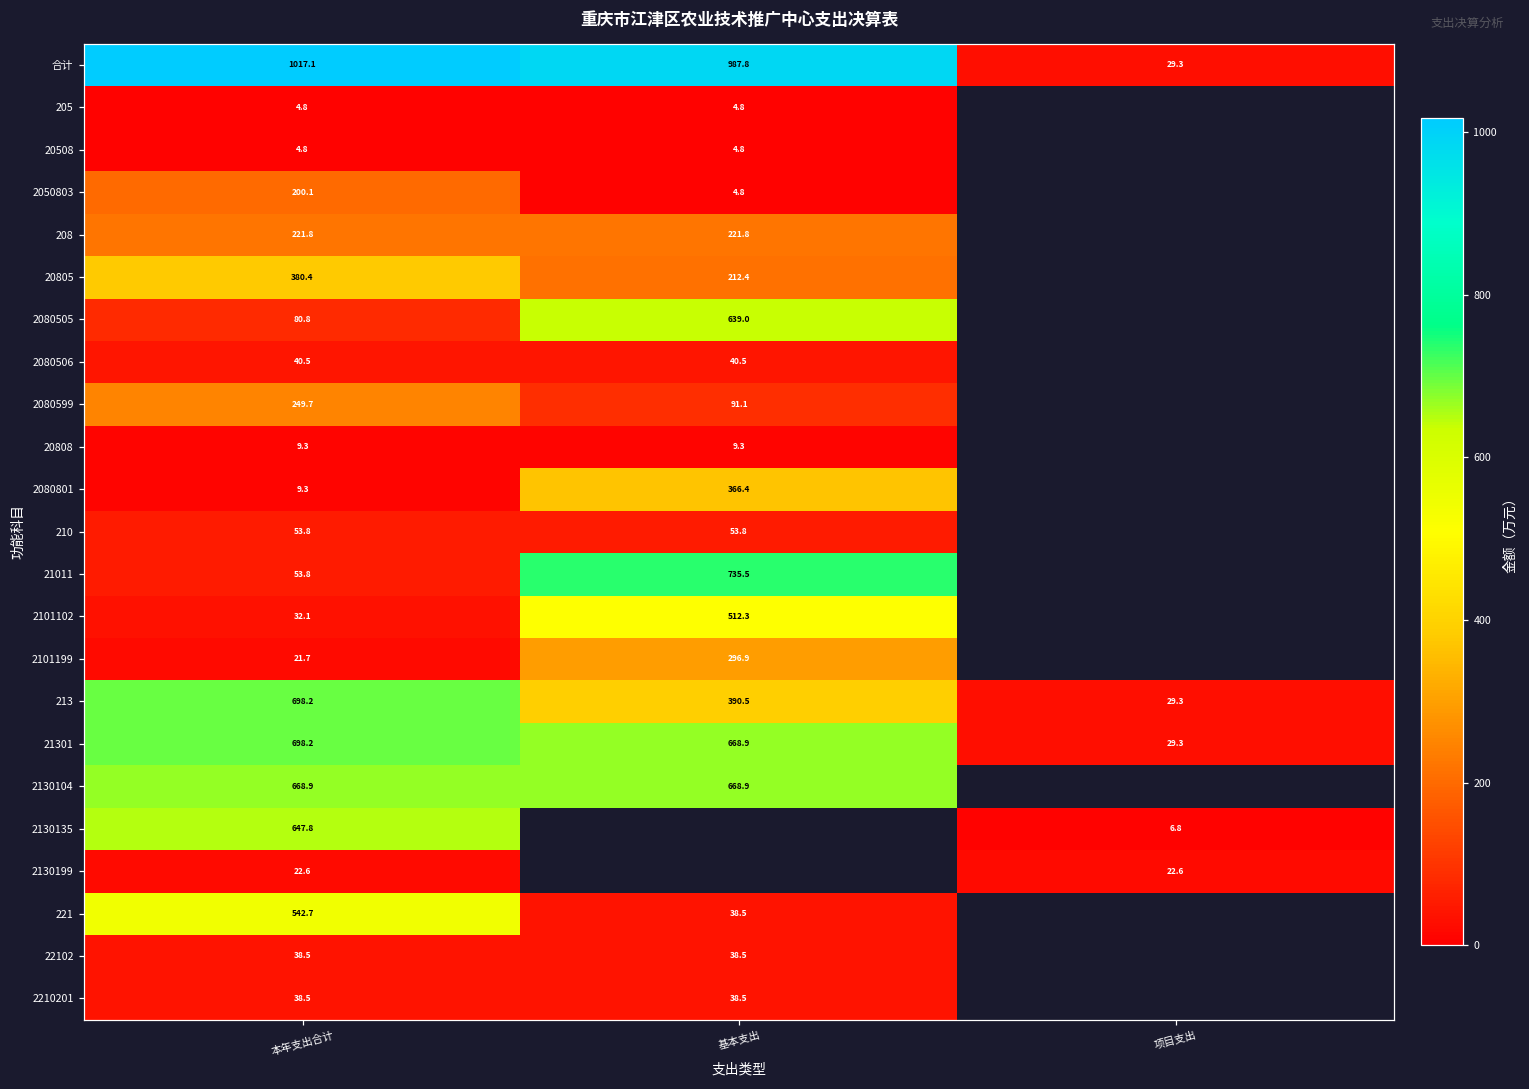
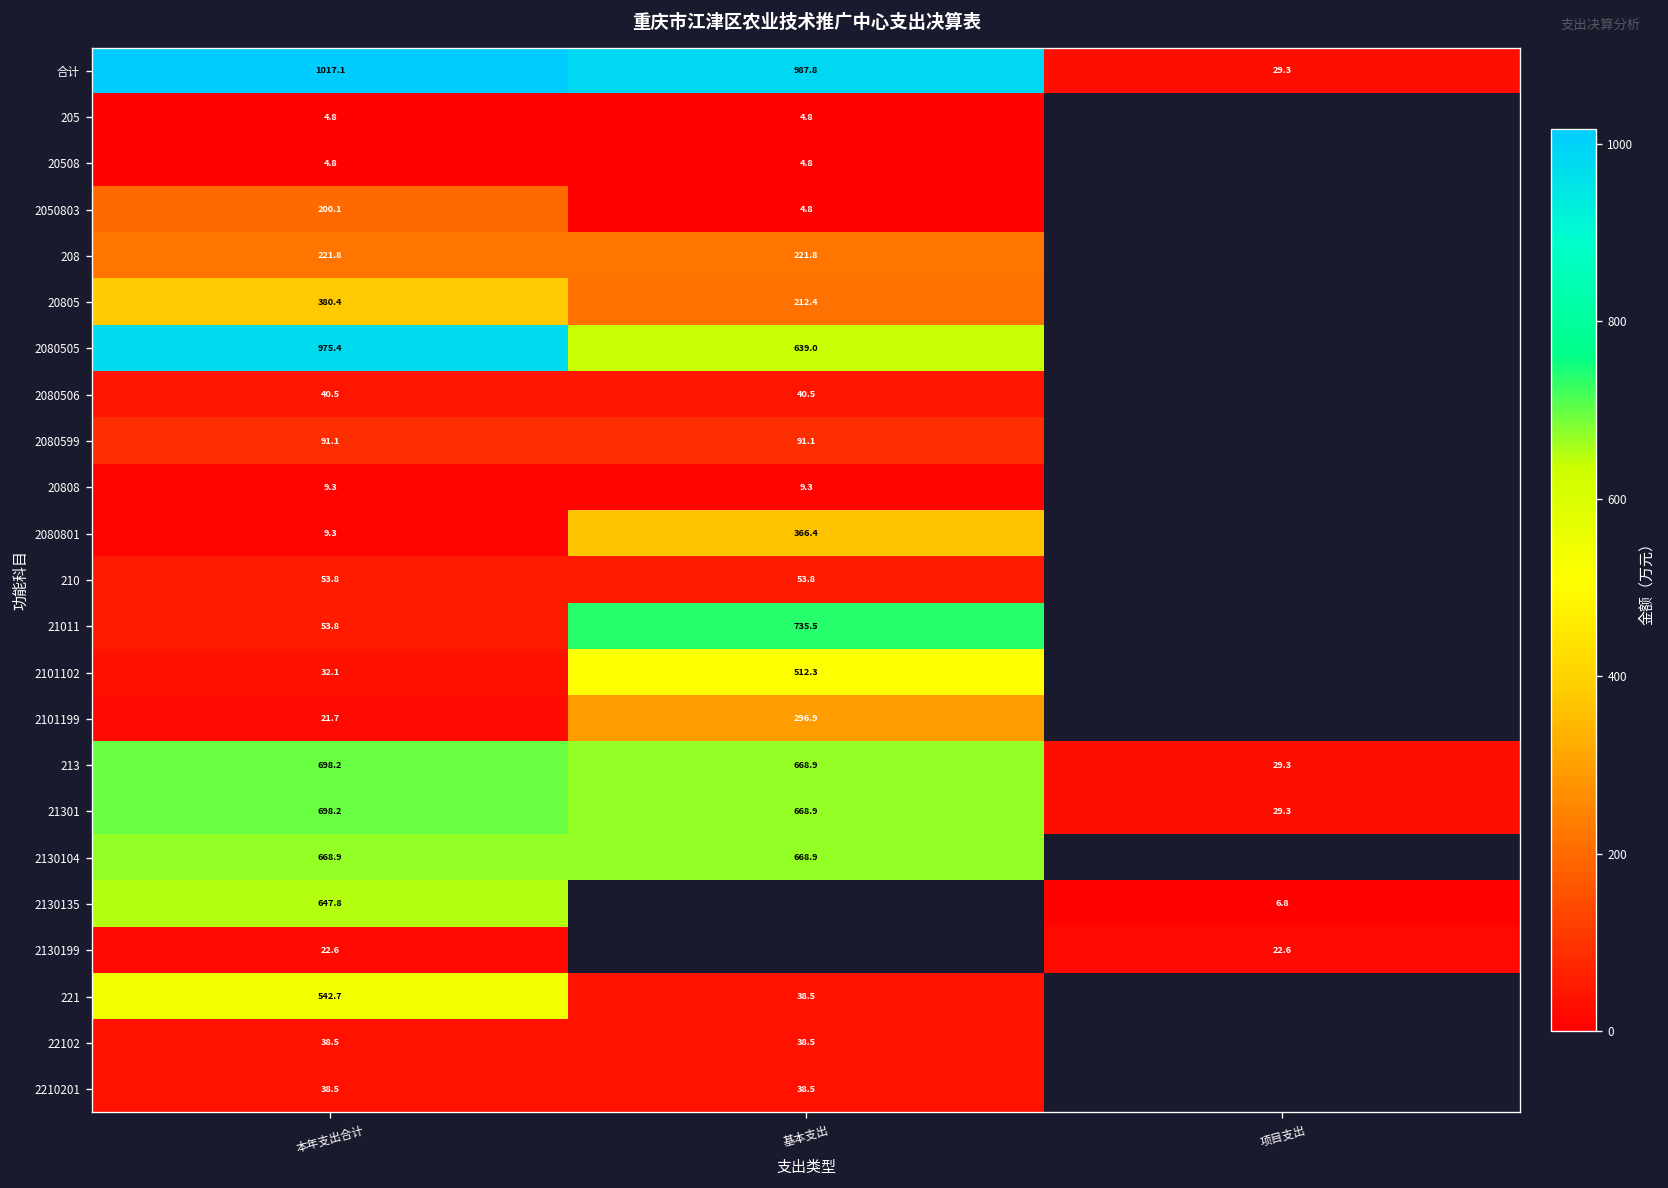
  {
    "合计": {
      "本年支出合计": 1017.1,
      "基本支出": 987.8,
      "项目支出": 29.3
    },
    "205": {
      "本年支出合计": 4.8,
      "基本支出": 4.8
    },
    "20508": {
      "本年支出合计": 4.8,
      "基本支出": 4.8
    },
    "2050803": {
      "本年支出合计": 200.1,
      "基本支出": 4.8
    },
    "208": {
      "本年支出合计": 221.8,
      "基本支出": 221.8
    },
    "20805": {
      "本年支出合计": 380.4,
      "基本支出": 212.4
    },
    "2080505": {
-     "本年支出合计": 80.8,
+     "本年支出合计": 975.4,
      "基本支出": 639.0
    },
    "2080506": {
      "本年支出合计": 40.5,
      "基本支出": 40.5
    },
    "2080599": {
-     "本年支出合计": 249.7,
+     "本年支出合计": 91.1,
      "基本支出": 91.1
    },
    "20808": {
      "本年支出合计": 9.3,
      "基本支出": 9.3
    },
    "2080801": {
      "本年支出合计": 9.3,
      "基本支出": 366.4
    },
    "210": {
      "本年支出合计": 53.8,
      "基本支出": 53.8
    },
    "21011": {
      "本年支出合计": 53.8,
      "基本支出": 735.5
    },
    "2101102": {
      "本年支出合计": 32.1,
      "基本支出": 512.3
    },
    "2101199": {
      "本年支出合计": 21.7,
      "基本支出": 296.9
    },
    "213": {
      "本年支出合计": 698.2,
-     "基本支出": 390.5,
+     "基本支出": 668.9,
      "项目支出": 29.3
    },
    "21301": {
      "本年支出合计": 698.2,
      "基本支出": 668.9,
      "项目支出": 29.3
    },
    "2130104": {
      "本年支出合计": 668.9,
      "基本支出": 668.9
    },
    "2130135": {
      "本年支出合计": 647.8,
      "项目支出": 6.8
    },
    "2130199": {
      "本年支出合计": 22.6,
      "项目支出": 22.6
    },
    "221": {
      "本年支出合计": 542.7,
      "基本支出": 38.5
    },
    "22102": {
      "本年支出合计": 38.5,
      "基本支出": 38.5
    },
    "2210201": {
      "本年支出合计": 38.5,
      "基本支出": 38.5
    }
  }
